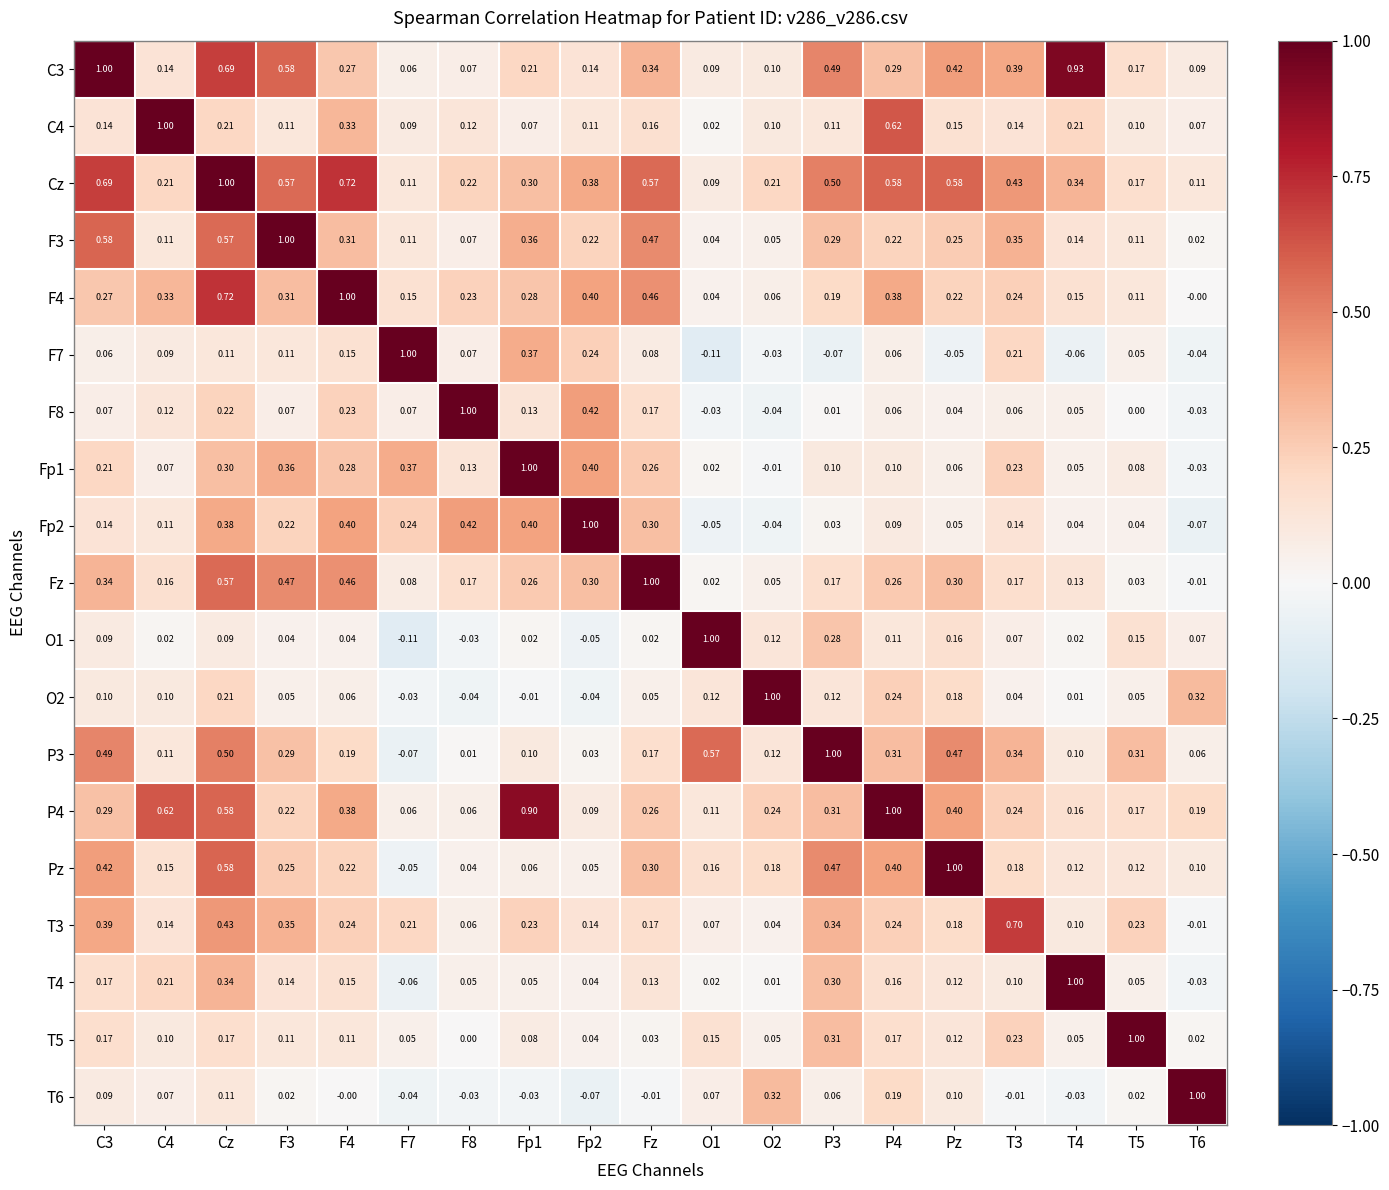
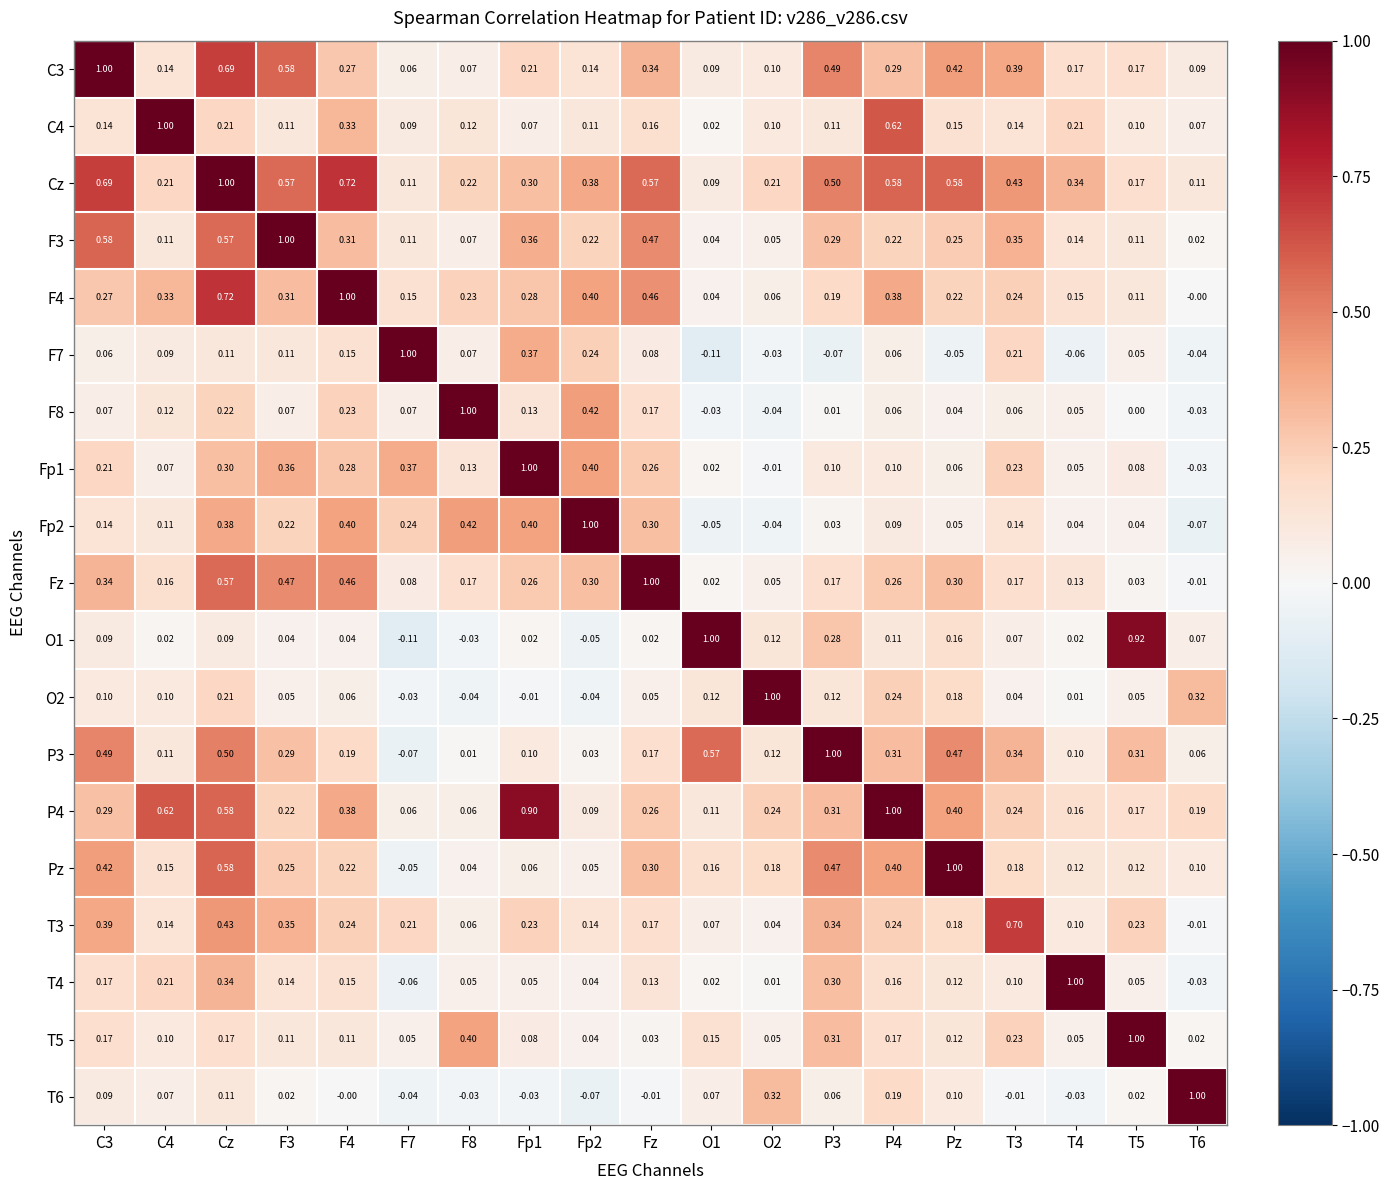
  {
    "C3": {
      "C3": 1.00,
      "C4": 0.14,
      "Cz": 0.69,
      "F3": 0.58,
      "F4": 0.27,
      "F7": 0.06,
      "F8": 0.07,
      "Fp1": 0.21,
      "Fp2": 0.14,
      "Fz": 0.34,
      "O1": 0.09,
      "O2": 0.10,
      "P3": 0.49,
      "P4": 0.29,
      "Pz": 0.42,
      "T3": 0.39,
-     "T4": 0.93,
+     "T4": 0.17,
      "T5": 0.17,
      "T6": 0.09
    },
    "O1": {
      "C3": 0.09,
      "C4": 0.02,
      "Cz": 0.09,
      "F3": 0.04,
      "F4": 0.04,
      "F7": -0.11,
      "F8": -0.03,
      "Fp1": 0.02,
      "Fp2": -0.05,
      "Fz": 0.02,
      "O1": 1.00,
      "O2": 0.12,
      "P3": 0.28,
      "P4": 0.11,
      "Pz": 0.16,
      "T3": 0.07,
      "T4": 0.02,
-     "T5": 0.15,
+     "T5": 0.92,
      "T6": 0.07
    },
    "T5": {
      "C3": 0.17,
      "C4": 0.10,
      "Cz": 0.17,
      "F3": 0.11,
      "F4": 0.11,
      "F7": 0.05,
-     "F8": 0.00,
+     "F8": 0.40,
      "Fp1": 0.08,
      "Fp2": 0.04,
      "Fz": 0.03,
      "O1": 0.15,
      "O2": 0.05,
      "P3": 0.31,
      "P4": 0.17,
      "Pz": 0.12,
      "T3": 0.23,
      "T4": 0.05,
      "T5": 1.00,
      "T6": 0.02
    }
  }
